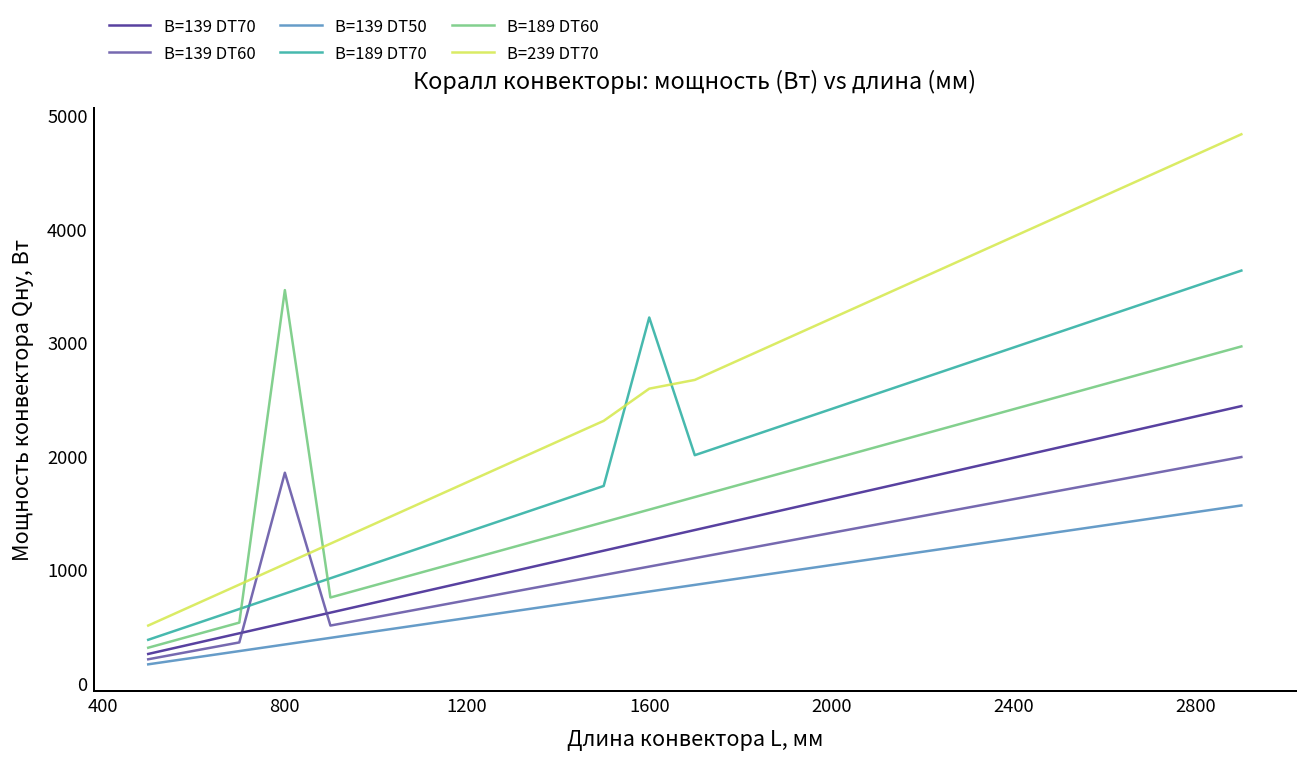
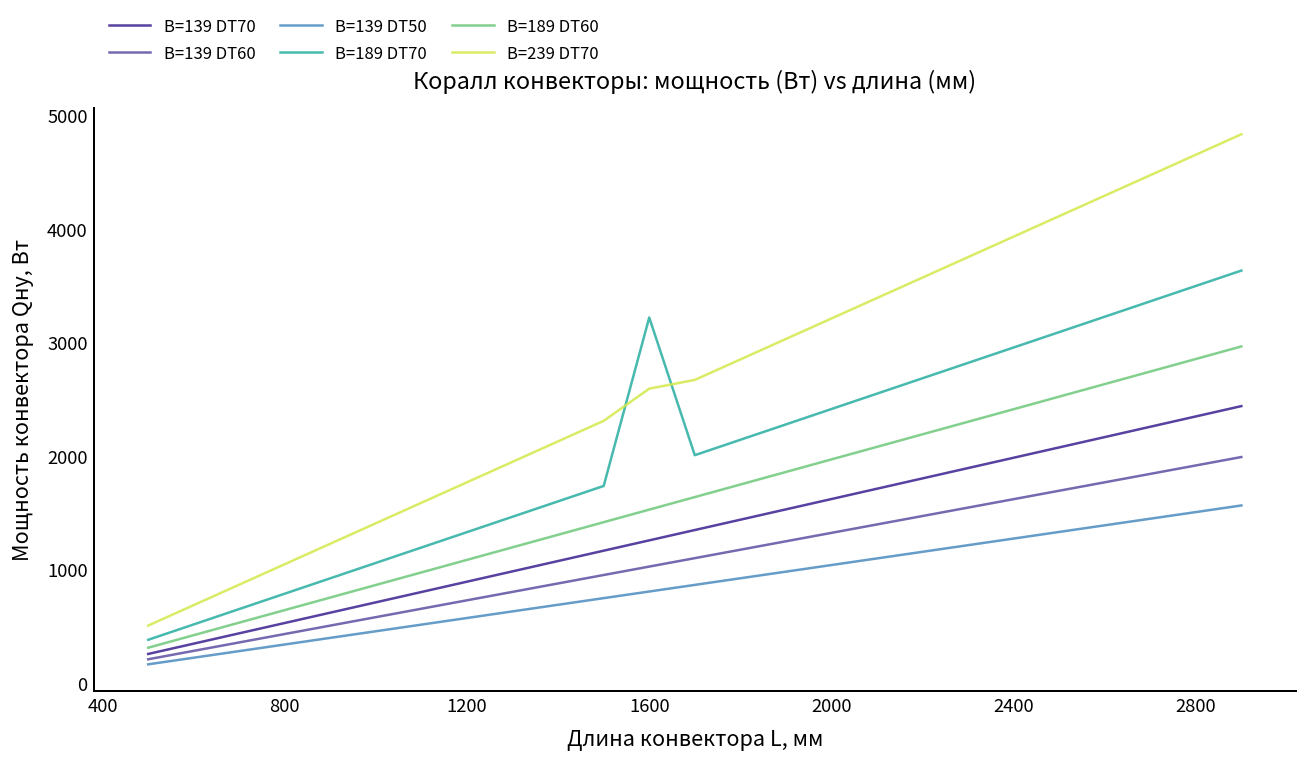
  {
    "B=139 DT70": {
      "800": 500,
      "1200": 900,
      "1600": 1300,
      "2000": 1600,
      "2400": 2000,
      "2800": 2300
    },
    "B=139 DT60": {
-     "800": 1900,
+     "800": 400,
      "1200": 700,
      "1600": 1000,
      "2000": 1300,
      "2400": 1600,
      "2800": 1900
    },
    "B=189 DT60": {
-     "800": 3500,
+     "800": 600,
      "1200": 1100,
      "1600": 1500,
      "2000": 2000,
      "2400": 2400,
      "2800": 2900
    },
    "B=239 DT70": {
      "800": 1000,
      "1200": 1800,
      "1600": 2600,
      "2000": 3200,
      "2400": 3900,
      "2800": 4700
    }
  }
